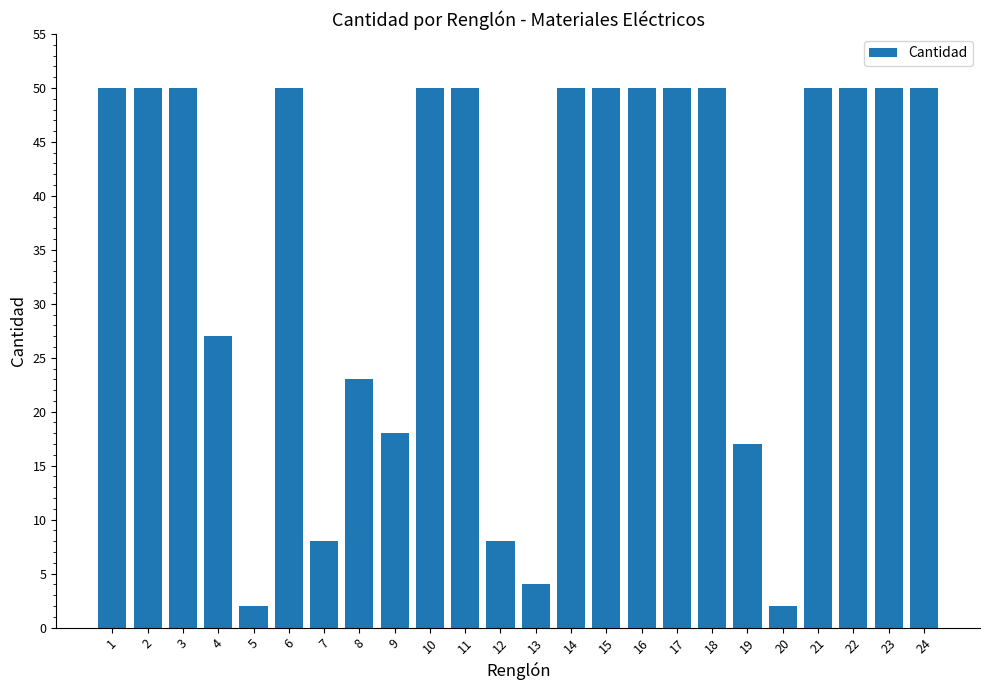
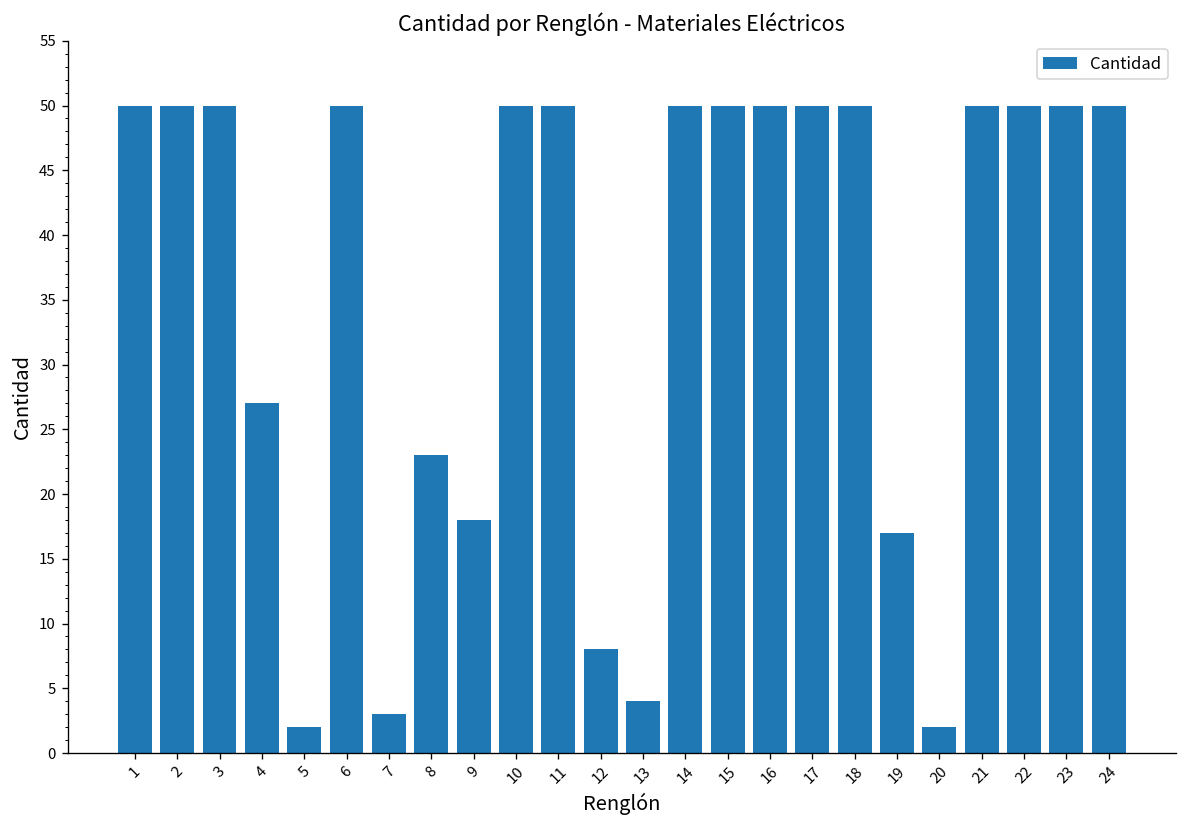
  {
    "1": 50,
    "2": 50,
    "3": 50,
    "4": 27,
    "5": 2,
    "6": 50,
-   "7": 8,
+   "7": 3,
    "8": 23,
    "9": 18,
    "10": 50,
    "11": 50,
    "12": 8,
    "13": 4,
    "14": 50,
    "15": 50,
    "16": 50,
    "17": 50,
    "18": 50,
    "19": 17,
    "20": 2,
    "21": 50,
    "22": 50,
    "23": 50,
    "24": 50
  }
